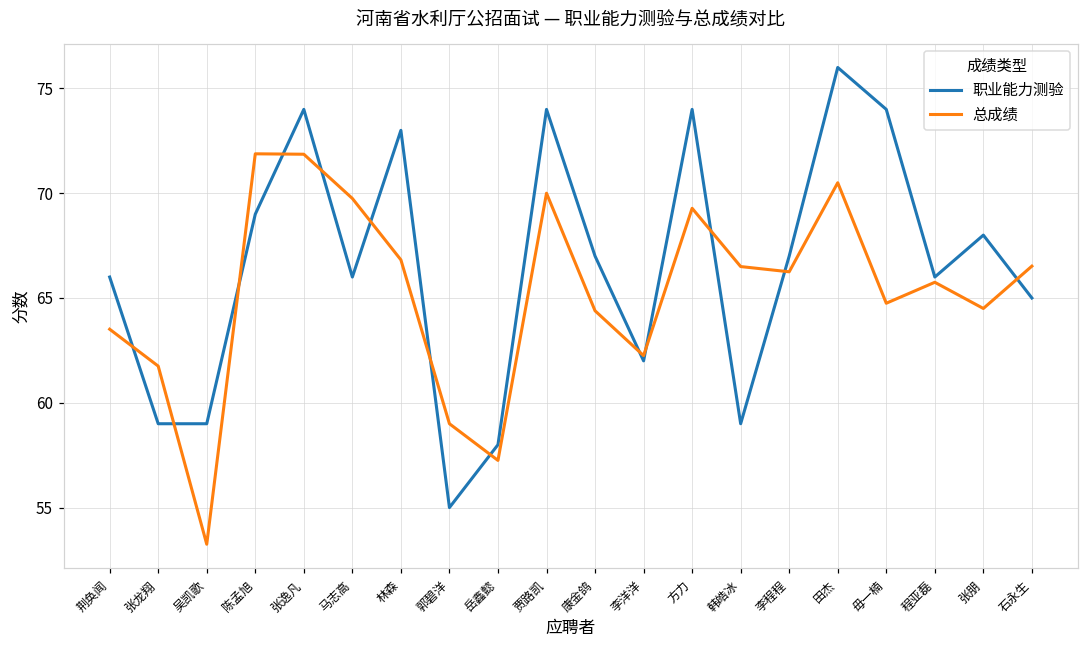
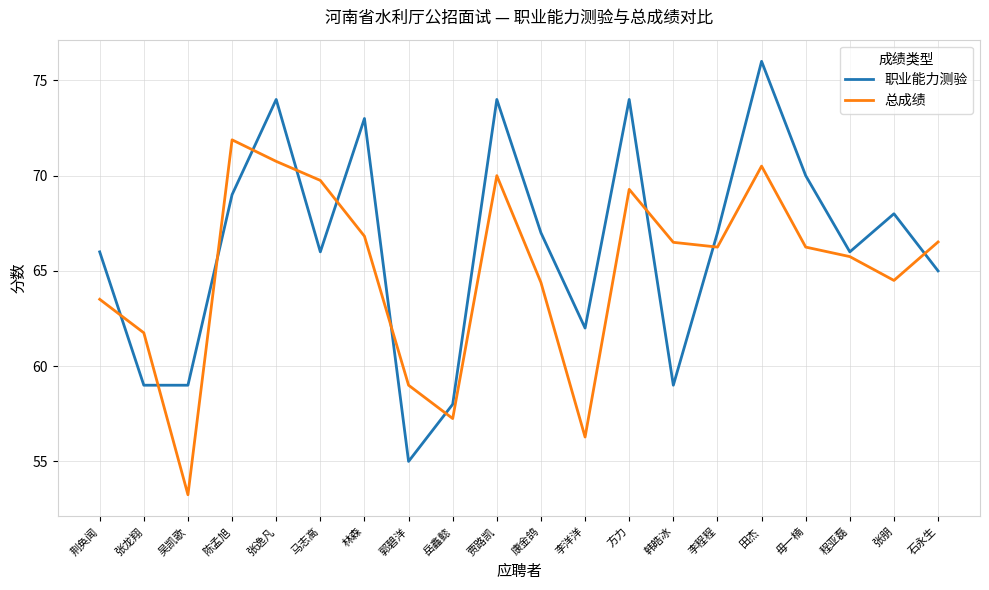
  {
    "职业能力测验": {
      "荆奂闻": 66,
      "张龙翔": 59,
      "吴凯歌": 59,
      "陈孟旭": 69,
      "张逸凡": 74,
      "马志高": 66,
      "林森": 73,
      "郭碧洋": 55,
      "岳鑫懿": 58,
      "贾路凯": 74,
      "康金鸽": 67,
      "李洋洋": 62,
      "方力": 74,
      "韩皓冰": 59,
      "李程程": 67,
      "田杰": 76,
-     "毋一楠": 74,
+     "毋一楠": 70,
      "程亚磊": 66,
      "张朋": 68,
      "石永生": 65
    },
    "总成绩": {
      "荆奂闻": 63.5,
      "张龙翔": 61.8,
      "吴凯歌": 53.3,
      "陈孟旭": 71.9,
-     "张逸凡": 71.9,
+     "张逸凡": 70.8,
      "马志高": 69.8,
      "林森": 66.8,
      "郭碧洋": 59.0,
      "岳鑫懿": 57.3,
      "贾路凯": 70.0,
      "康金鸽": 64.4,
-     "李洋洋": 62.3,
+     "李洋洋": 56.3,
      "方力": 69.3,
      "韩皓冰": 66.5,
      "李程程": 66.3,
      "田杰": 70.5,
-     "毋一楠": 64.8,
+     "毋一楠": 66.3,
      "程亚磊": 65.8,
      "张朋": 64.5,
      "石永生": 66.5
    }
  }
